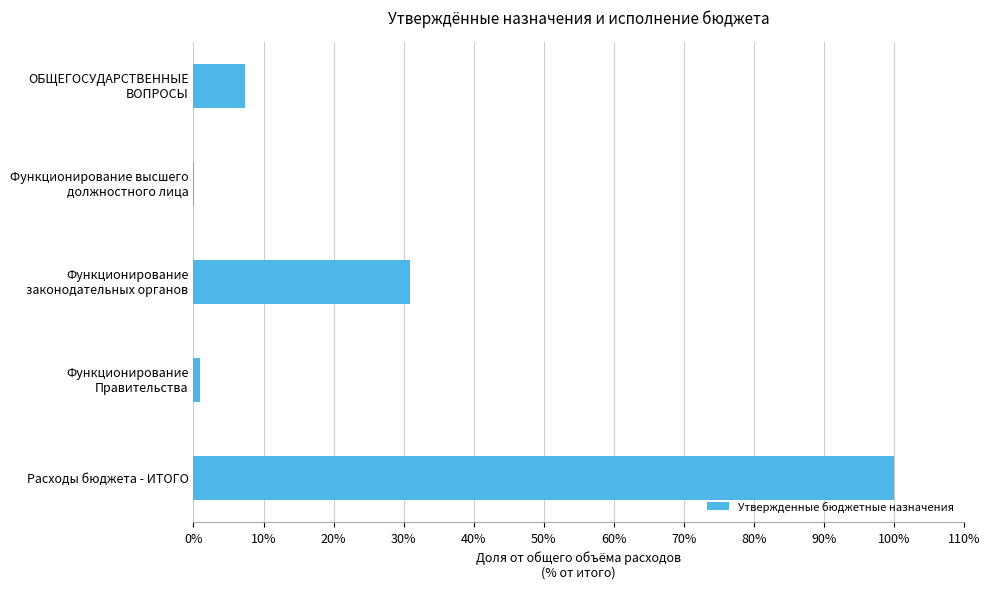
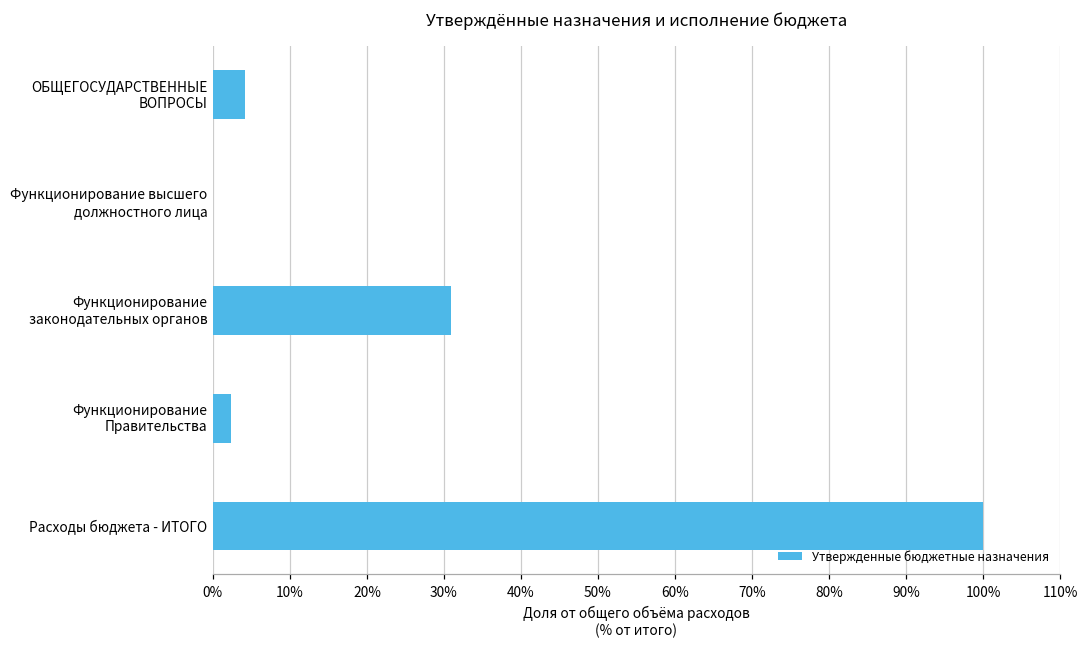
  {
-   "ОБЩЕГОСУДАРСТВЕННЫЕ ВОПРОСЫ": "7%",
+   "ОБЩЕГОСУДАРСТВЕННЫЕ ВОПРОСЫ": "4%",
    "Функционирование законодательных органов": "31%",
-   "Функционирование Правительства": "1%",
+   "Функционирование Правительства": "2%",
    "Расходы бюджета - ИТОГО": "100%"
  }
